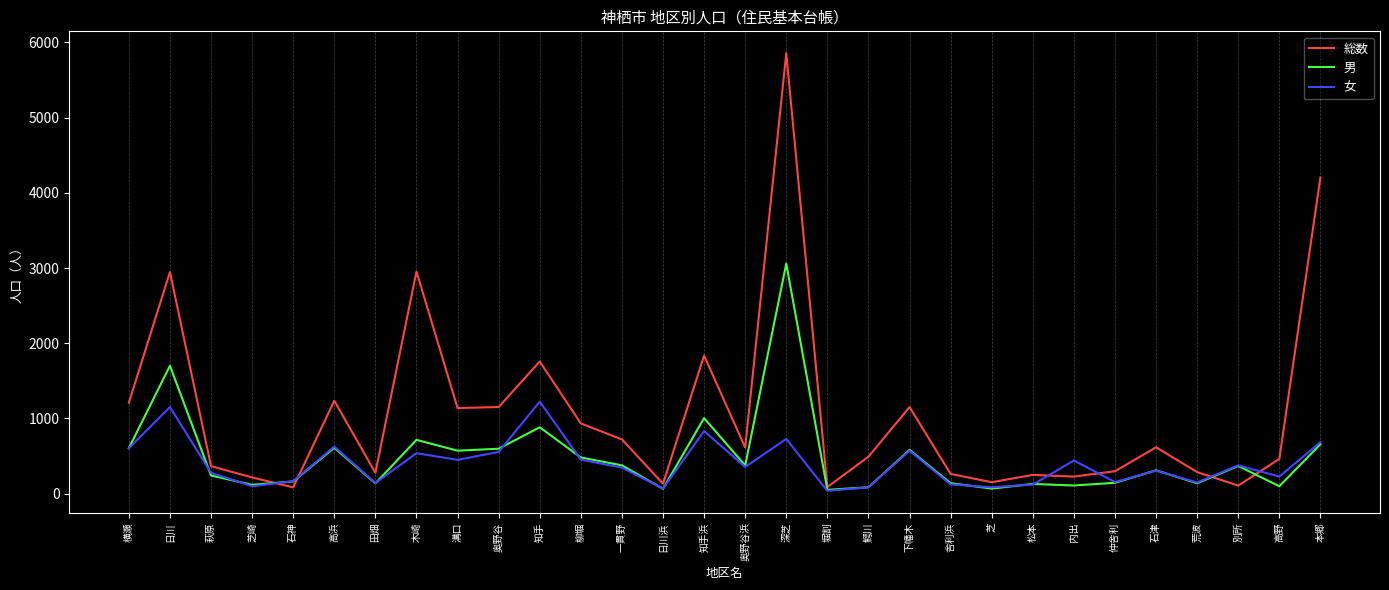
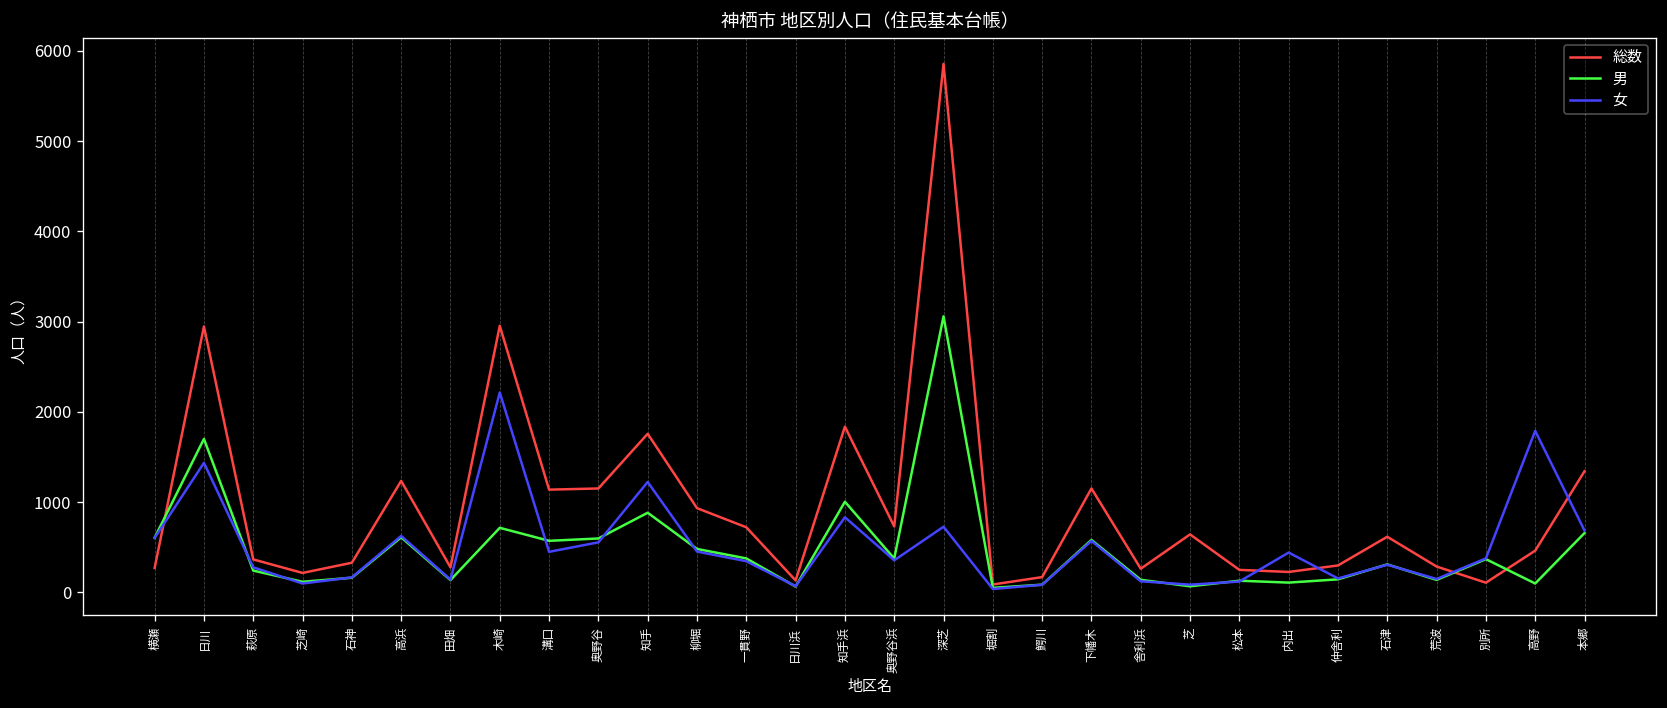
  {
    "総数": {
-     "横瀬": 1200,
+     "横瀬": 300,
      "日川": 2900,
      "萩原": 400,
      "芝崎": 200,
-     "石神": 100,
+     "石神": 300,
      "高浜": 1200,
      "田畑": 300,
      "木崎": 3000,
      "溝口": 1100,
      "奥野谷": 1200,
      "知手": 1800,
      "柳堀": 900,
      "一貫野": 700,
      "日川浜": 100,
      "知手浜": 1800,
-     "奥野谷浜": 600,
+     "奥野谷浜": 700,
      "深芝": 5900,
      "堀割": 100,
-     "鰐川": 500,
+     "鰐川": 200,
      "下幡木": 1200,
      "舎利浜": 300,
-     "芝": 200,
+     "芝": 600,
      "松本": 200,
      "内出": 200,
      "仲舎利": 300,
      "石津": 600,
      "荒波": 300,
      "別所": 100,
      "高野": 500,
-     "本郷": 4200
+     "本郷": 1300
    },
    "男": {
      "日川": 1700,
      "萩原": 200,
      "木崎": 700,
      "溝口": 600,
      "奥野谷": 600,
      "知手": 900,
      "知手浜": 1000,
      "深芝": 3100,
      "内出": 100,
      "高野": 100
    },
    "女": {
-     "日川": 1200,
+     "日川": 1400,
      "萩原": 300,
-     "木崎": 500,
+     "木崎": 2200,
      "溝口": 400,
      "奥野谷": 600,
      "知手": 1200,
      "知手浜": 800,
      "深芝": 700,
      "内出": 400,
-     "高野": 200
+     "高野": 1800
    }
  }
